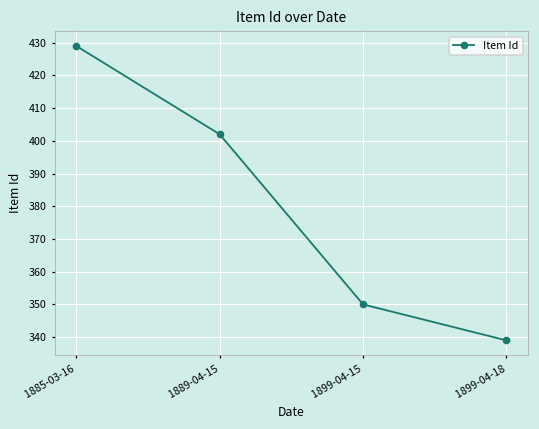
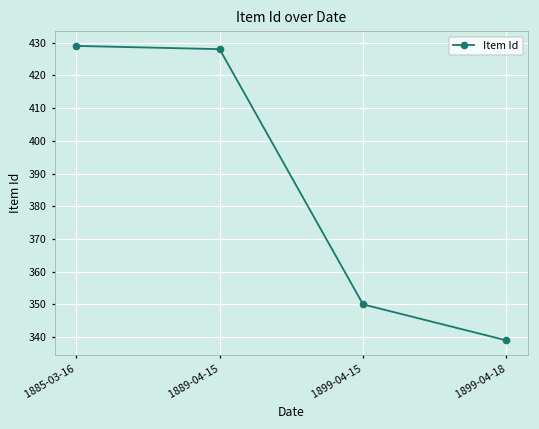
  {
    "1885-03-16": 429,
-   "1889-04-15": 402,
+   "1889-04-15": 428,
    "1899-04-15": 350,
    "1899-04-18": 339
  }
